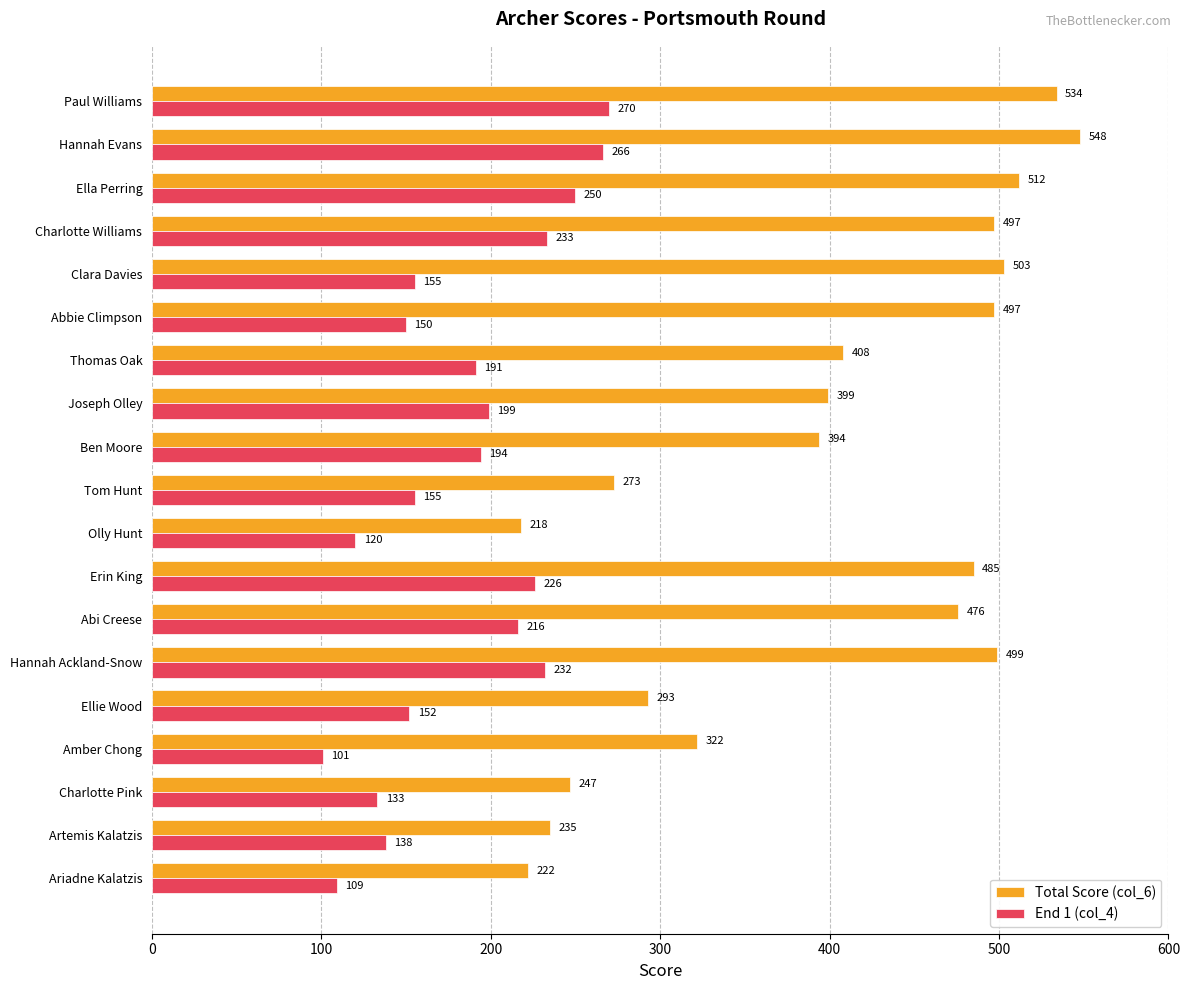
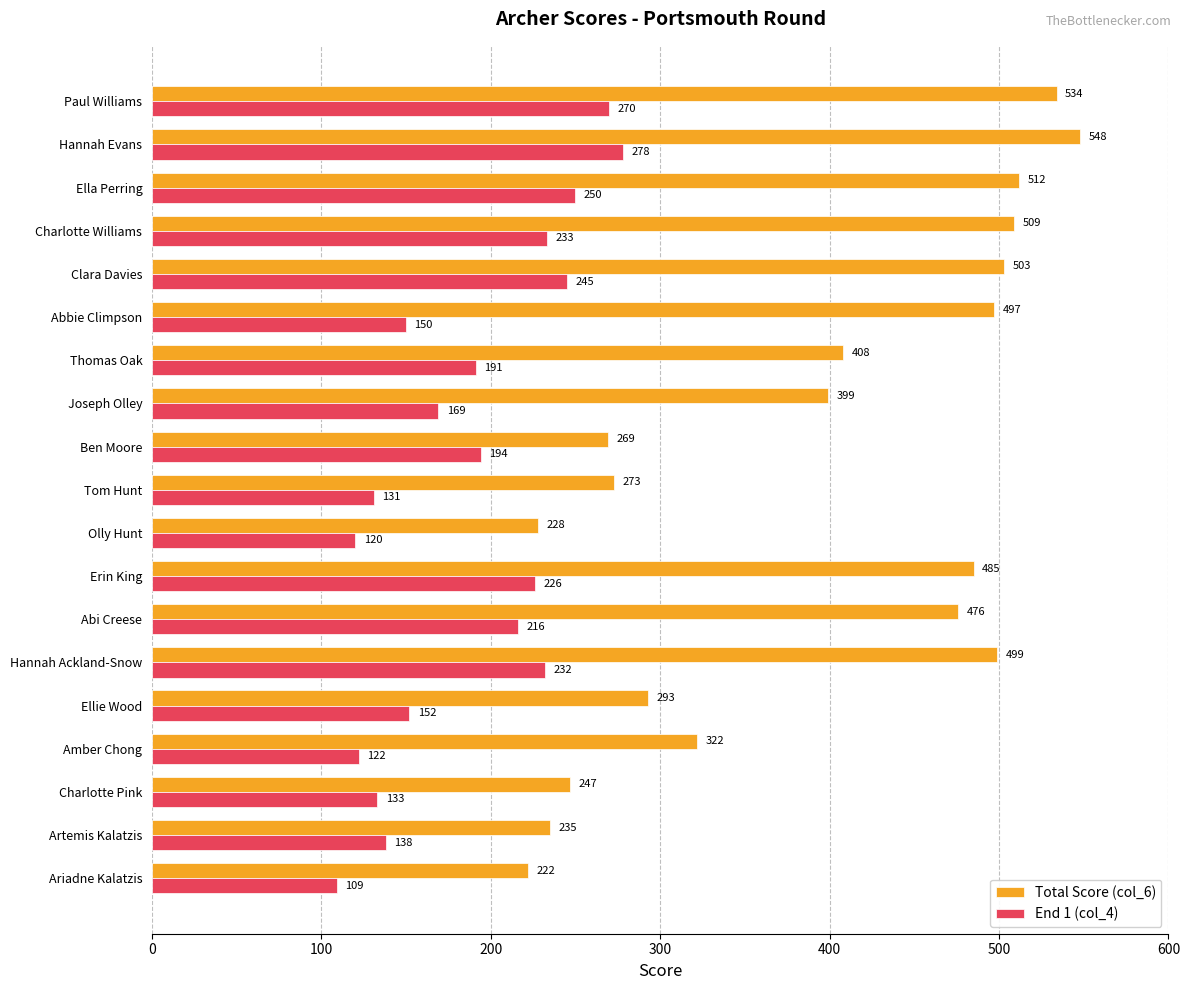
  {
    "Total Score (col_6)": {
      "Paul Williams": 534,
      "Hannah Evans": 548,
      "Ella Perring": 512,
-     "Charlotte Williams": 497,
+     "Charlotte Williams": 509,
      "Clara Davies": 503,
      "Abbie Climpson": 497,
      "Thomas Oak": 408,
      "Joseph Olley": 399,
-     "Ben Moore": 394,
+     "Ben Moore": 269,
      "Tom Hunt": 273,
-     "Olly Hunt": 218,
+     "Olly Hunt": 228,
      "Erin King": 485,
      "Abi Creese": 476,
      "Hannah Ackland-Snow": 499,
      "Ellie Wood": 293,
      "Amber Chong": 322,
      "Charlotte Pink": 247,
      "Artemis Kalatzis": 235,
      "Ariadne Kalatzis": 222
    },
    "End 1 (col_4)": {
      "Paul Williams": 270,
-     "Hannah Evans": 266,
+     "Hannah Evans": 278,
      "Ella Perring": 250,
      "Charlotte Williams": 233,
-     "Clara Davies": 155,
+     "Clara Davies": 245,
      "Abbie Climpson": 150,
      "Thomas Oak": 191,
-     "Joseph Olley": 199,
+     "Joseph Olley": 169,
      "Ben Moore": 194,
-     "Tom Hunt": 155,
+     "Tom Hunt": 131,
      "Olly Hunt": 120,
      "Erin King": 226,
      "Abi Creese": 216,
      "Hannah Ackland-Snow": 232,
      "Ellie Wood": 152,
-     "Amber Chong": 101,
+     "Amber Chong": 122,
      "Charlotte Pink": 133,
      "Artemis Kalatzis": 138,
      "Ariadne Kalatzis": 109
    }
  }
